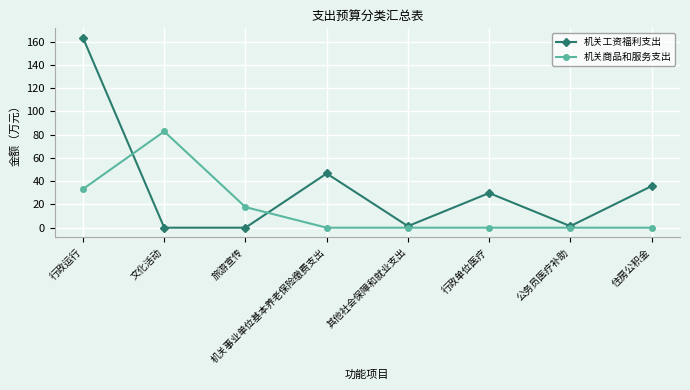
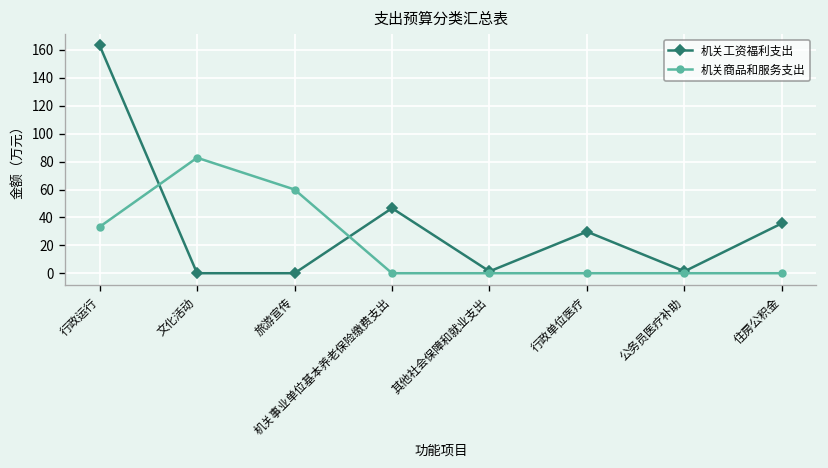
  {
    "机关工资福利支出": {
      "行政运行": 163,
      "文化活动": 0,
      "旅游宣传": 0,
      "机关事业单位基本养老保险缴费支出": 47,
      "行政单位医疗": 30,
      "住房公积金": 36
    },
    "机关商品和服务支出": {
      "行政运行": 33,
      "文化活动": 83,
-     "旅游宣传": 18,
+     "旅游宣传": 60,
      "机关事业单位基本养老保险缴费支出": 0,
      "行政单位医疗": 0,
      "住房公积金": 0
    }
  }
